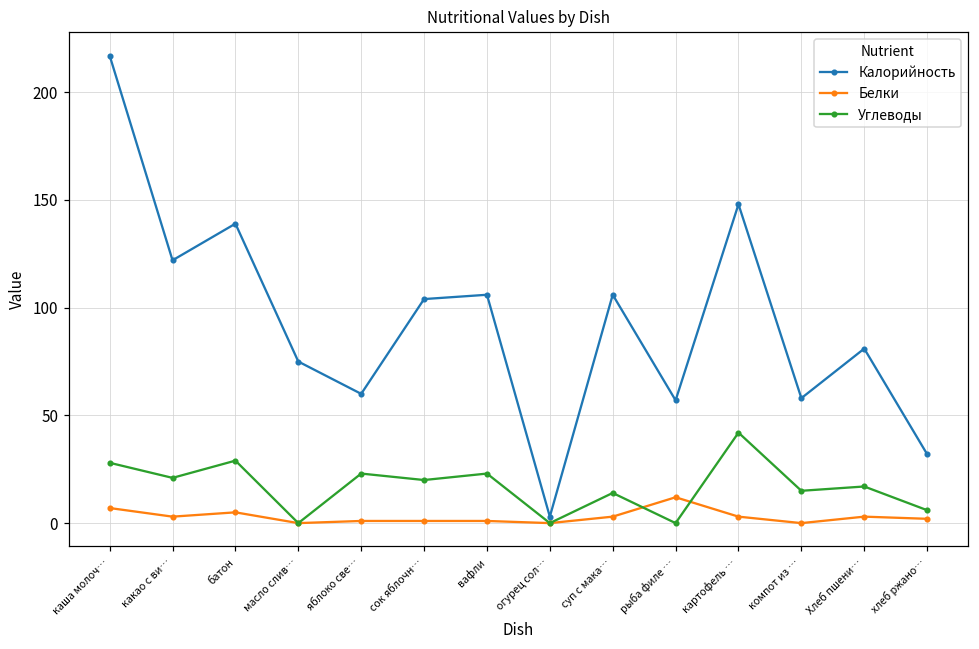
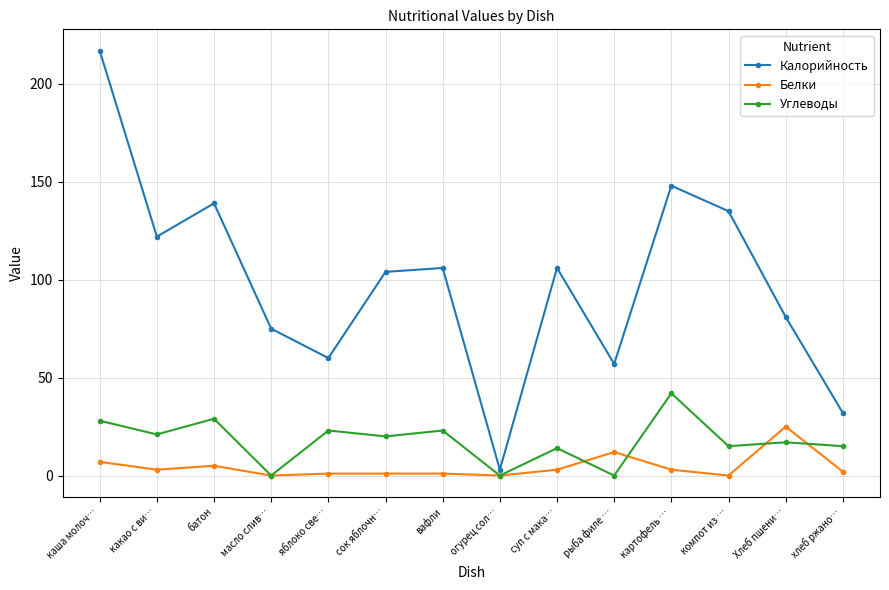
  {
    "Калорийность": {
      "каша молоч…": 217,
      "какао с ви…": 122,
      "батон": 139,
      "масло слив…": 75,
      "яблоко све…": 60,
      "сок яблочн…": 104,
      "вафли": 106,
      "огурец сол…": 3,
      "суп с мака…": 106,
      "рыба филе …": 57,
      "картофель …": 148,
-     "компот из …": 58,
+     "компот из …": 135,
      "Хлеб пшени…": 81,
      "хлеб ржано…": 32
    },
    "Белки": {
      "каша молоч…": 7,
      "какао с ви…": 3,
      "батон": 5,
      "яблоко све…": 1,
      "сок яблочн…": 1,
      "вафли": 1,
      "суп с мака…": 3,
      "рыба филе …": 12,
      "картофель …": 3,
      "компот из …": 0,
-     "Хлеб пшени…": 3,
+     "Хлеб пшени…": 25,
      "хлеб ржано…": 2
    },
    "Углеводы": {
      "каша молоч…": 28,
      "какао с ви…": 21,
      "батон": 29,
      "яблоко све…": 23,
      "сок яблочн…": 20,
      "вафли": 23,
      "суп с мака…": 14,
      "рыба филе …": 0,
      "картофель …": 42,
      "компот из …": 15,
      "Хлеб пшени…": 17,
-     "хлеб ржано…": 6
+     "хлеб ржано…": 15
    }
  }
